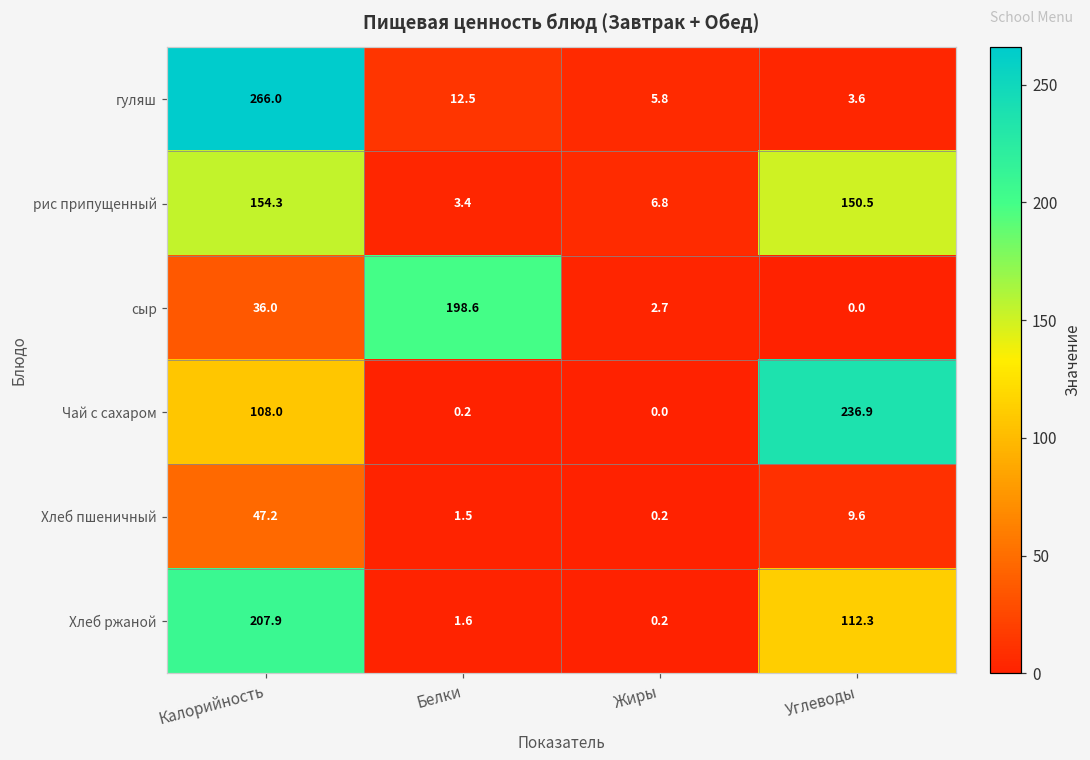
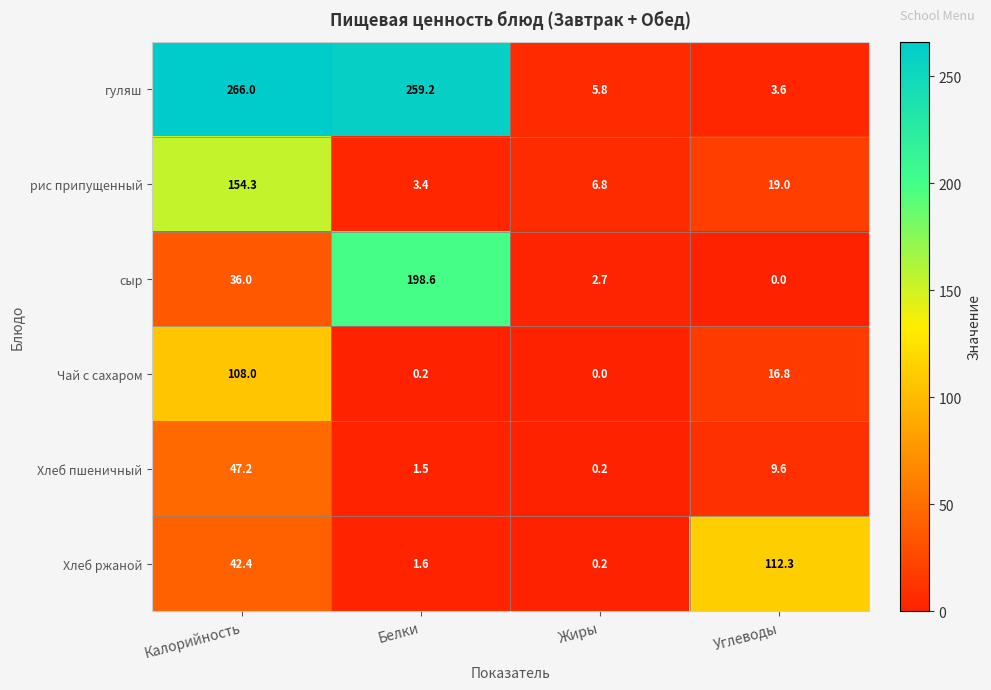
  {
    "гуляш": {
      "Калорийность": 266.0,
-     "Белки": 12.5,
+     "Белки": 259.2,
      "Жиры": 5.8,
      "Углеводы": 3.6
    },
    "рис припущенный": {
      "Калорийность": 154.3,
      "Белки": 3.4,
      "Жиры": 6.8,
-     "Углеводы": 150.5
+     "Углеводы": 19.0
    },
    "сыр": {
      "Калорийность": 36.0,
      "Белки": 198.6,
      "Жиры": 2.7,
      "Углеводы": 0.0
    },
    "Чай с сахаром": {
      "Калорийность": 108.0,
      "Белки": 0.2,
      "Жиры": 0.0,
-     "Углеводы": 236.9
+     "Углеводы": 16.8
    },
    "Хлеб пшеничный": {
      "Калорийность": 47.2,
      "Белки": 1.5,
      "Жиры": 0.2,
      "Углеводы": 9.6
    },
    "Хлеб ржаной": {
-     "Калорийность": 207.9,
+     "Калорийность": 42.4,
      "Белки": 1.6,
      "Жиры": 0.2,
      "Углеводы": 112.3
    }
  }
